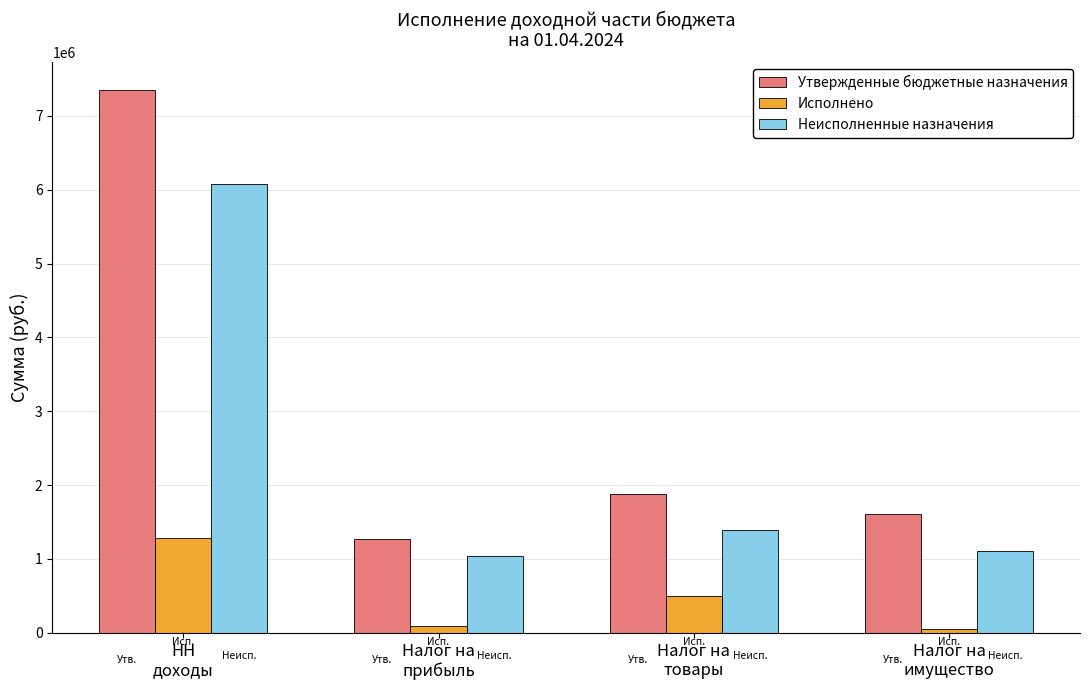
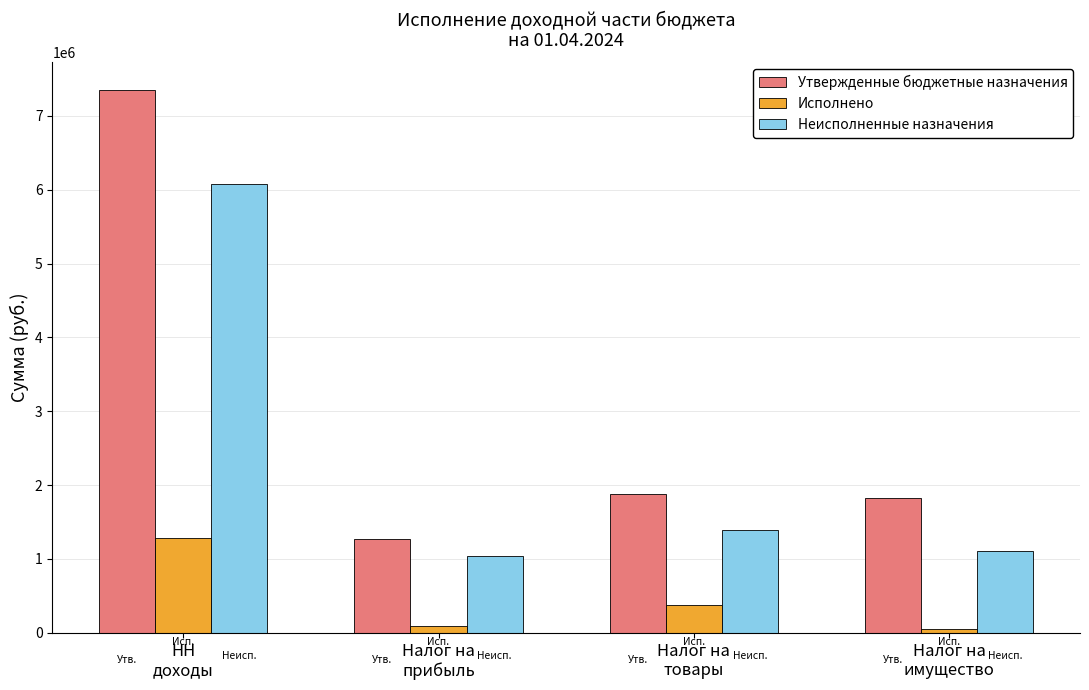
  {
    "Утвержденные бюджетные назначения": {
      "НН доходы": 7400000,
      "Налог на прибыль": 1300000,
      "Налог на товары": 1900000,
-     "Налог на имущество": 1600000
+     "Налог на имущество": 1800000
    },
    "Исполнено": {
      "НН доходы": 1300000,
      "Налог на прибыль": 100000,
-     "Налог на товары": 500000,
+     "Налог на товары": 400000,
      "Налог на имущество": 0
    },
    "Неисполненные назначения": {
      "НН доходы": 6100000,
      "Налог на прибыль": 1000000,
      "Налог на товары": 1400000,
      "Налог на имущество": 1100000
    }
  }
